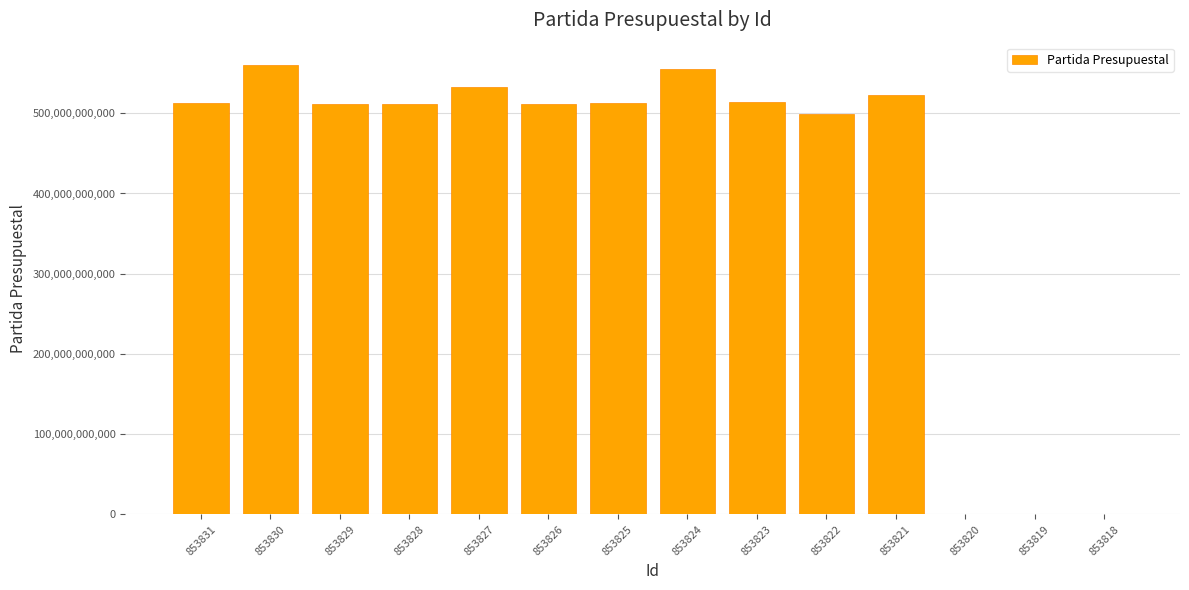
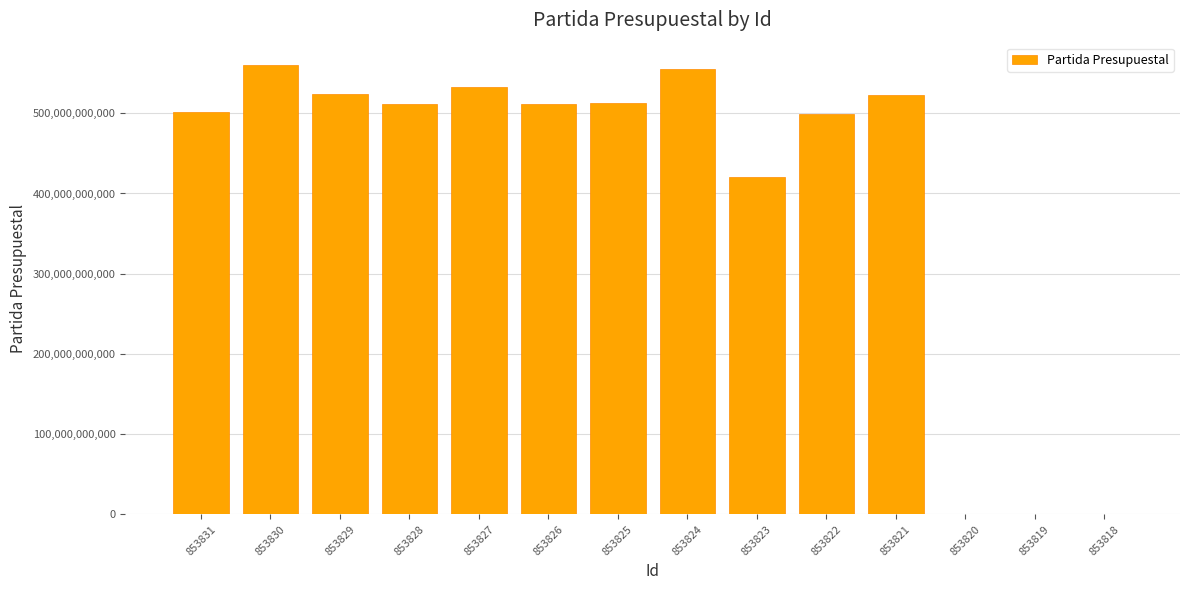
  {
-   "853831": "510,000,000,000",
+   "853831": "500,000,000,000",
    "853830": "560,000,000,000",
-   "853829": "510,000,000,000",
+   "853829": "520,000,000,000",
    "853828": "510,000,000,000",
    "853827": "530,000,000,000",
    "853826": "510,000,000,000",
    "853825": "510,000,000,000",
    "853824": "560,000,000,000",
-   "853823": "510,000,000,000",
+   "853823": "420,000,000,000",
    "853822": "500,000,000,000",
    "853821": "520,000,000,000"
  }
